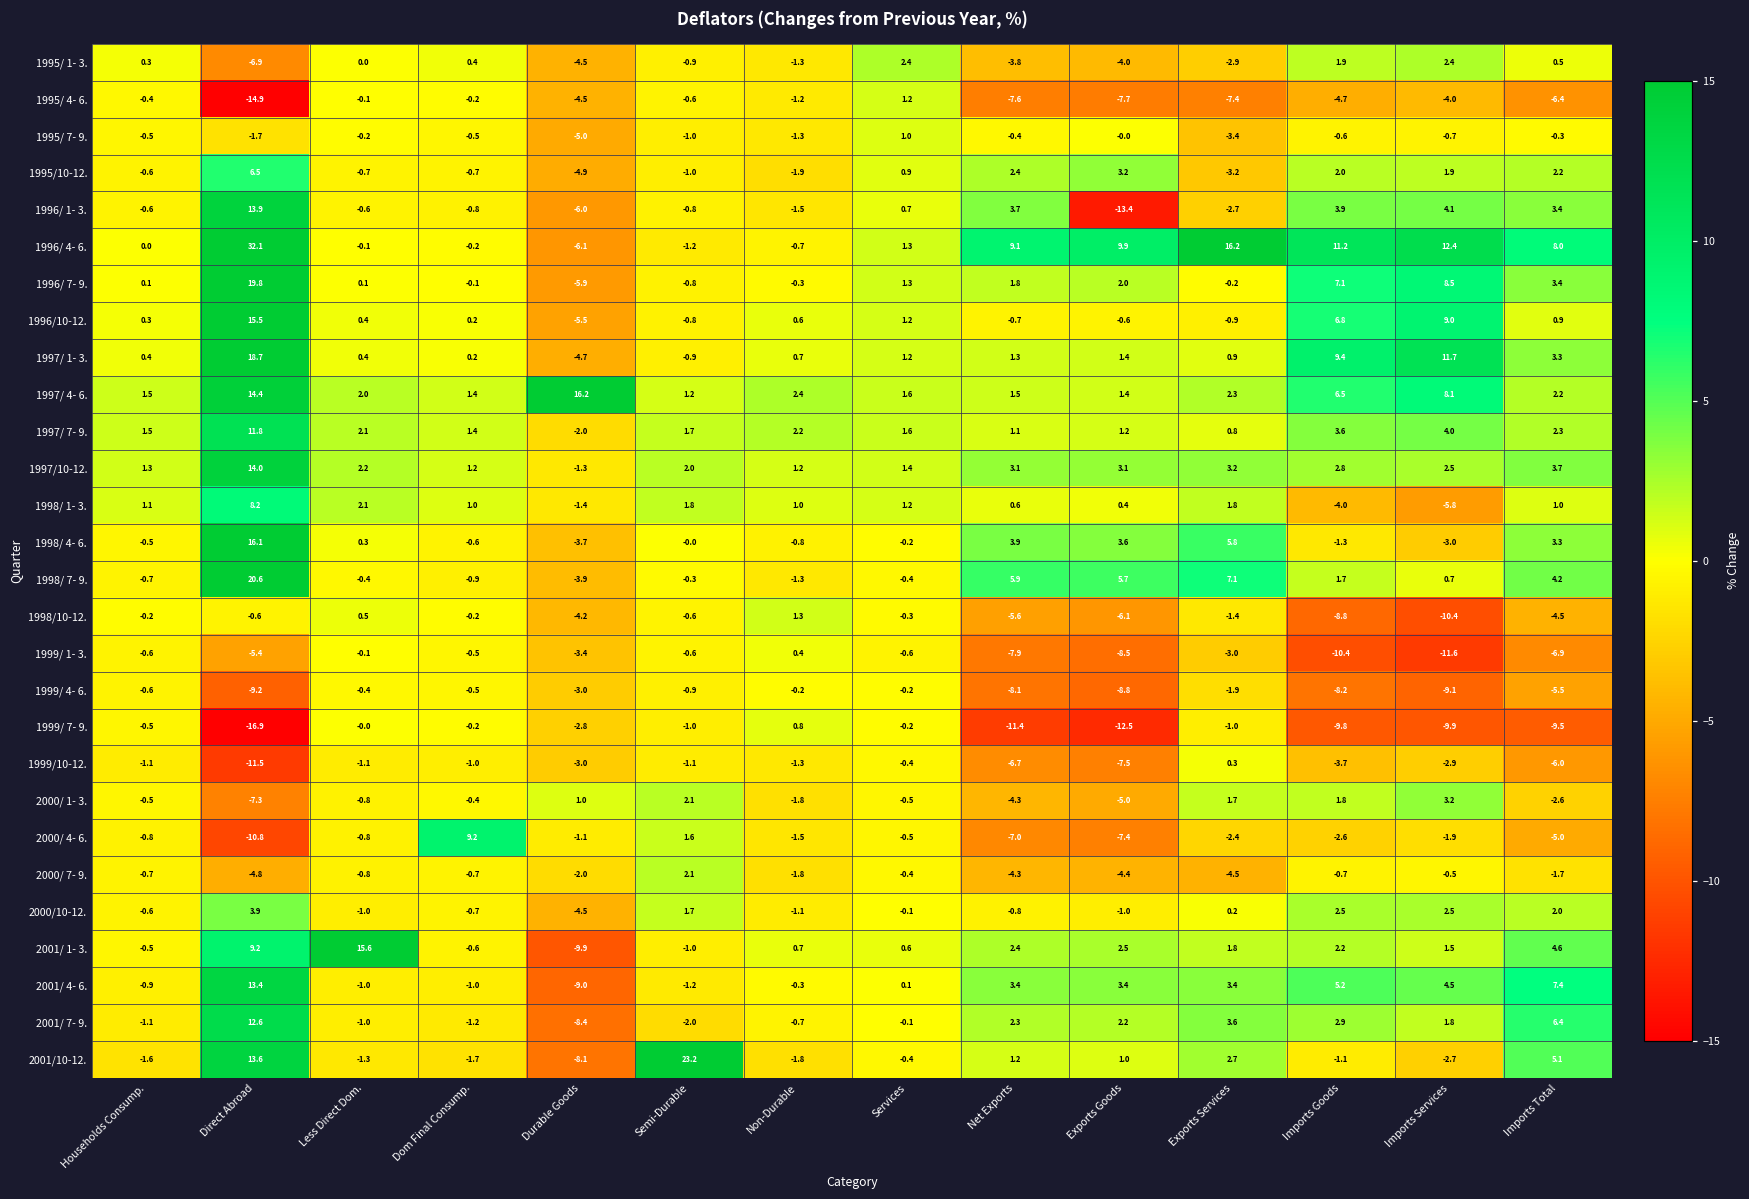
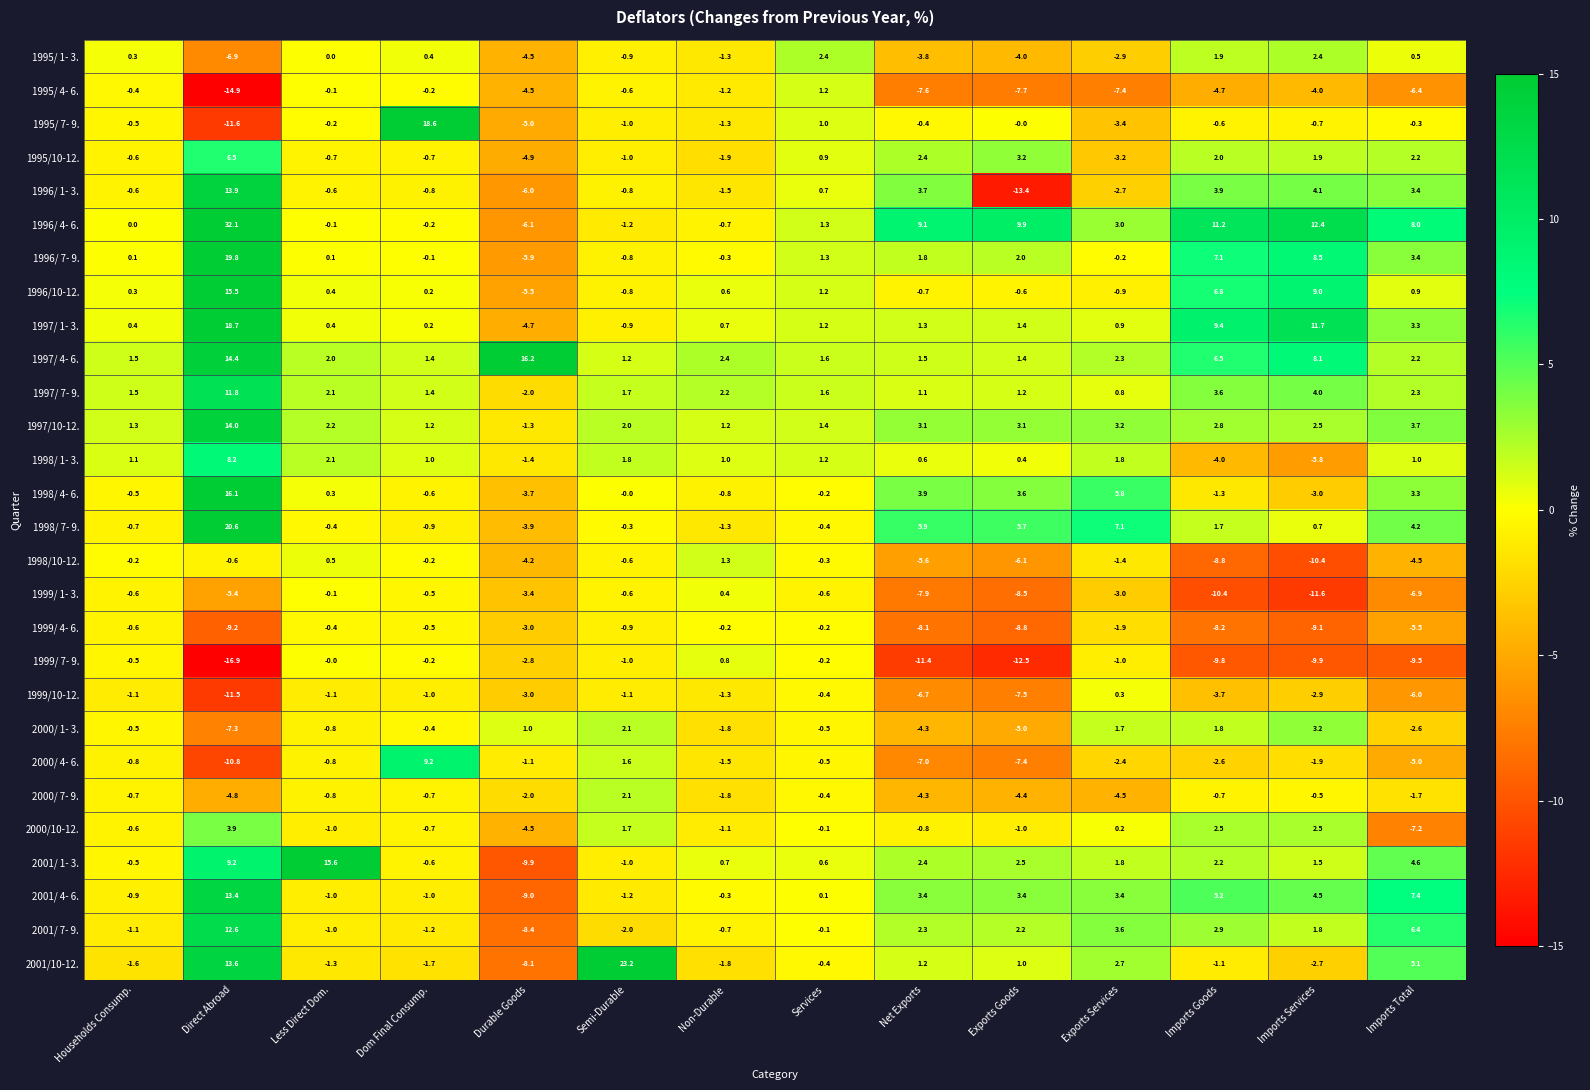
  {
    "1995/ 7- 9.": {
      "Households Consump.": -0.5,
-     "Direct Abroad": -1.7,
+     "Direct Abroad": -11.6,
      "Less Direct Dom.": -0.2,
-     "Dom Final Consump.": -0.5,
+     "Dom Final Consump.": 18.6,
      "Durable Goods": -5.0,
      "Semi-Durable": -1.0,
      "Non-Durable": -1.3,
      "Services": 1.0,
      "Net Exports": -0.4,
      "Exports Goods": -0.0,
      "Exports Services": -3.4,
      "Imports Goods": -0.6,
      "Imports Services": -0.7,
      "Imports Total": -0.3
    },
    "1996/ 4- 6.": {
      "Households Consump.": 0.0,
      "Direct Abroad": 32.1,
      "Less Direct Dom.": -0.1,
      "Dom Final Consump.": -0.2,
      "Durable Goods": -6.1,
      "Semi-Durable": -1.2,
      "Non-Durable": -0.7,
      "Services": 1.3,
      "Net Exports": 9.1,
      "Exports Goods": 9.9,
-     "Exports Services": 16.2,
+     "Exports Services": 3.0,
      "Imports Goods": 11.2,
      "Imports Services": 12.4,
      "Imports Total": 8.0
    },
    "2000/10-12.": {
      "Households Consump.": -0.6,
      "Direct Abroad": 3.9,
      "Less Direct Dom.": -1.0,
      "Dom Final Consump.": -0.7,
      "Durable Goods": -4.5,
      "Semi-Durable": 1.7,
      "Non-Durable": -1.1,
      "Services": -0.1,
      "Net Exports": -0.8,
      "Exports Goods": -1.0,
      "Exports Services": 0.2,
      "Imports Goods": 2.5,
      "Imports Services": 2.5,
-     "Imports Total": 2.0
+     "Imports Total": -7.2
    }
  }
